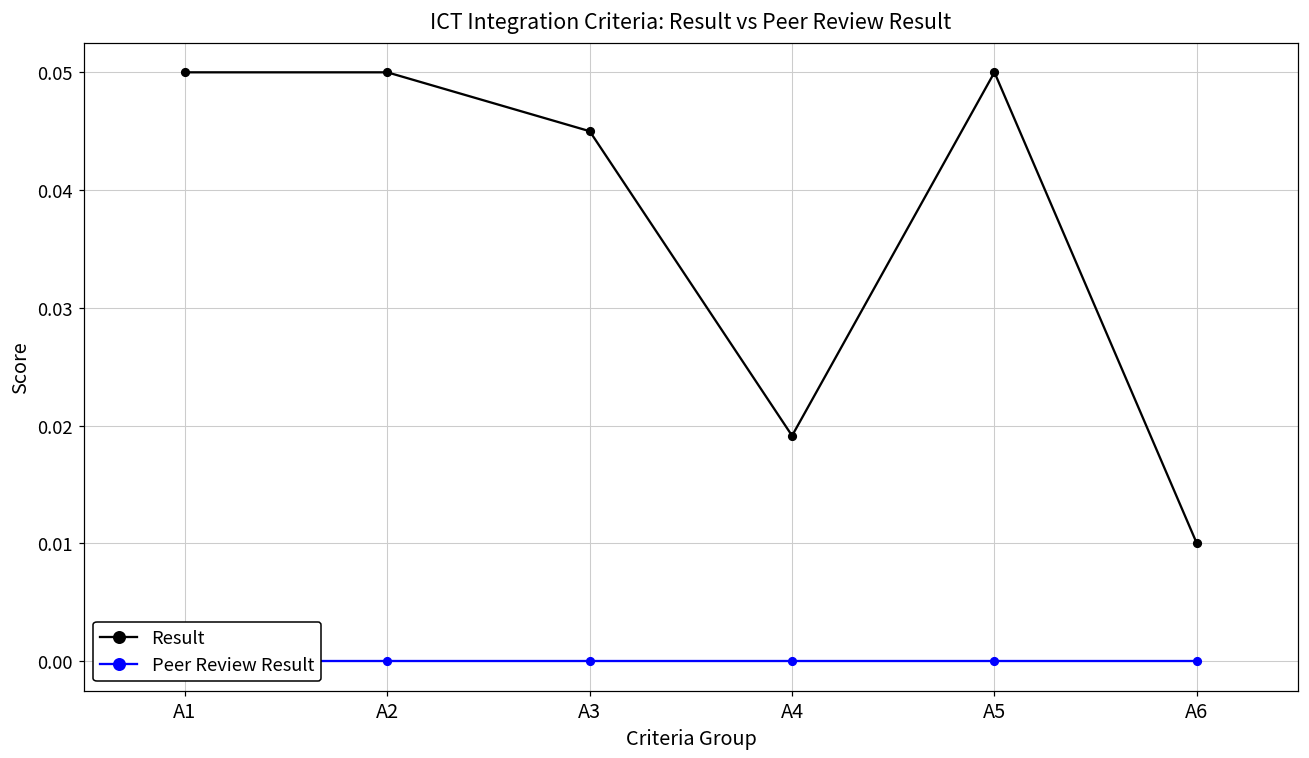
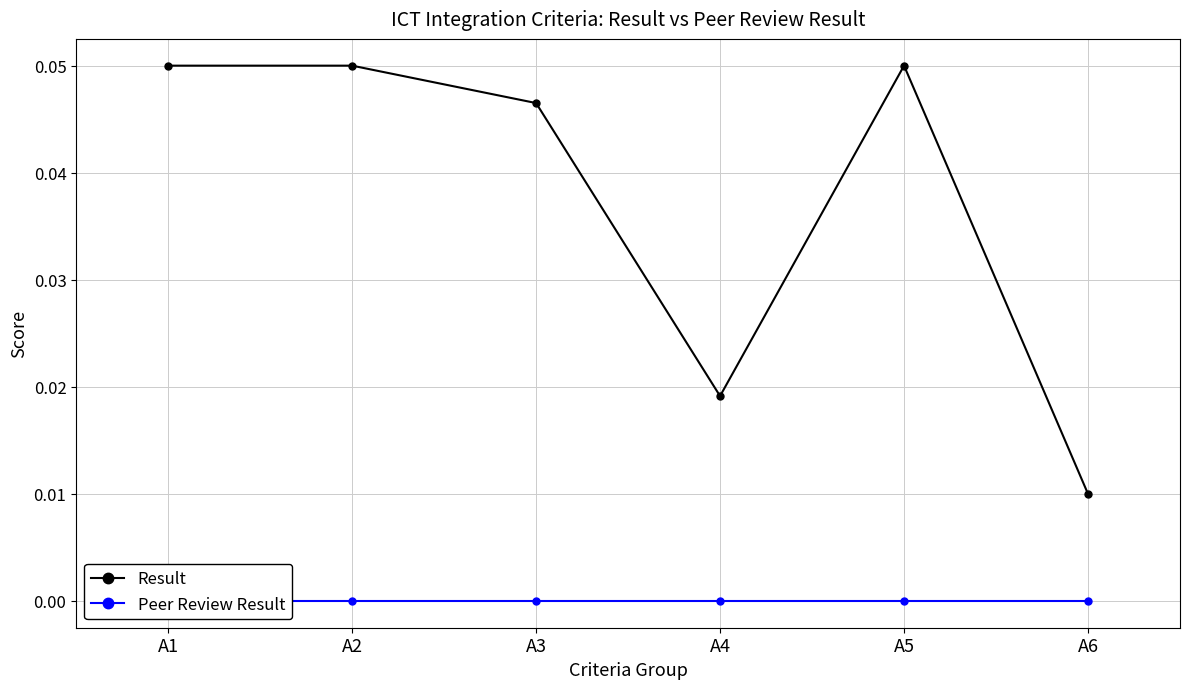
  {
    "Result": {
      "A1": 0.0500,
      "A2": 0.0500,
-     "A3": 0.0450,
+     "A3": 0.0465,
      "A4": 0.0191,
      "A5": 0.0500,
      "A6": 0.0100
    },
    "Peer Review Result": {
      "A2": 0.0000,
      "A3": 0.0000,
      "A4": 0.0000,
      "A5": 0.0000,
      "A6": 0.0000
    }
  }
